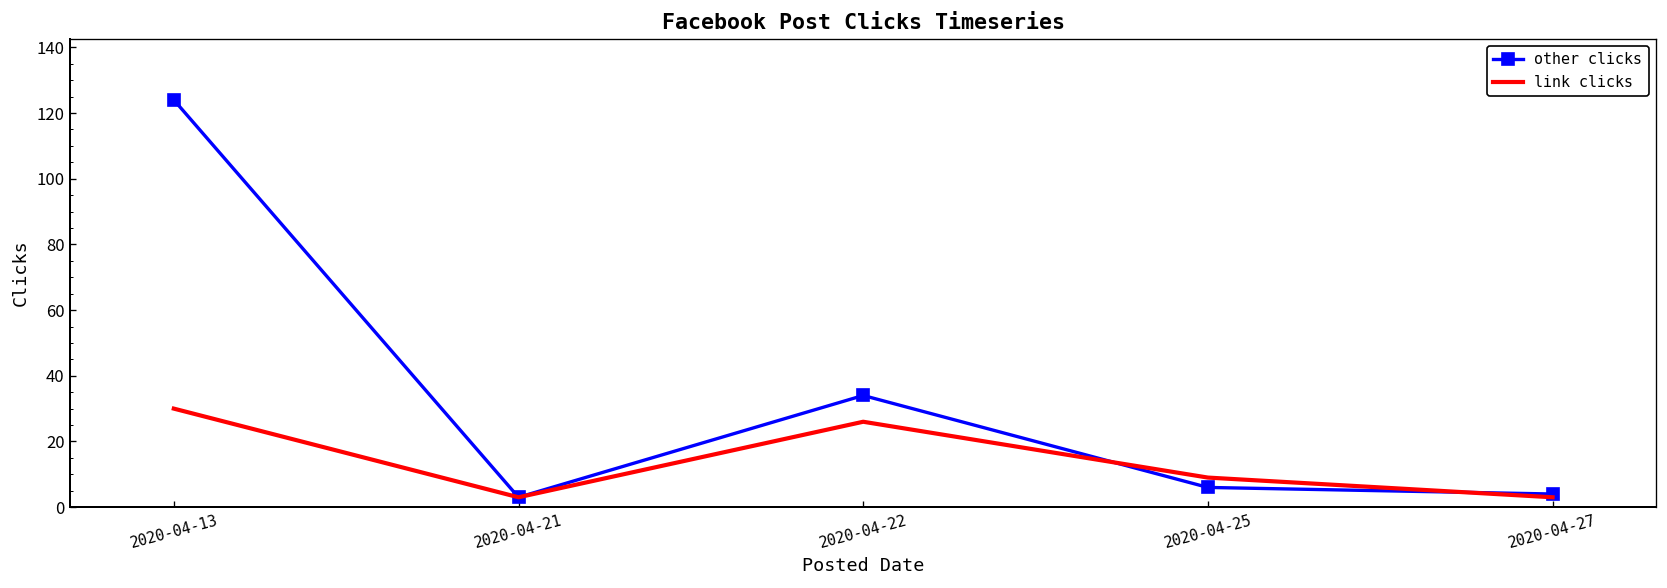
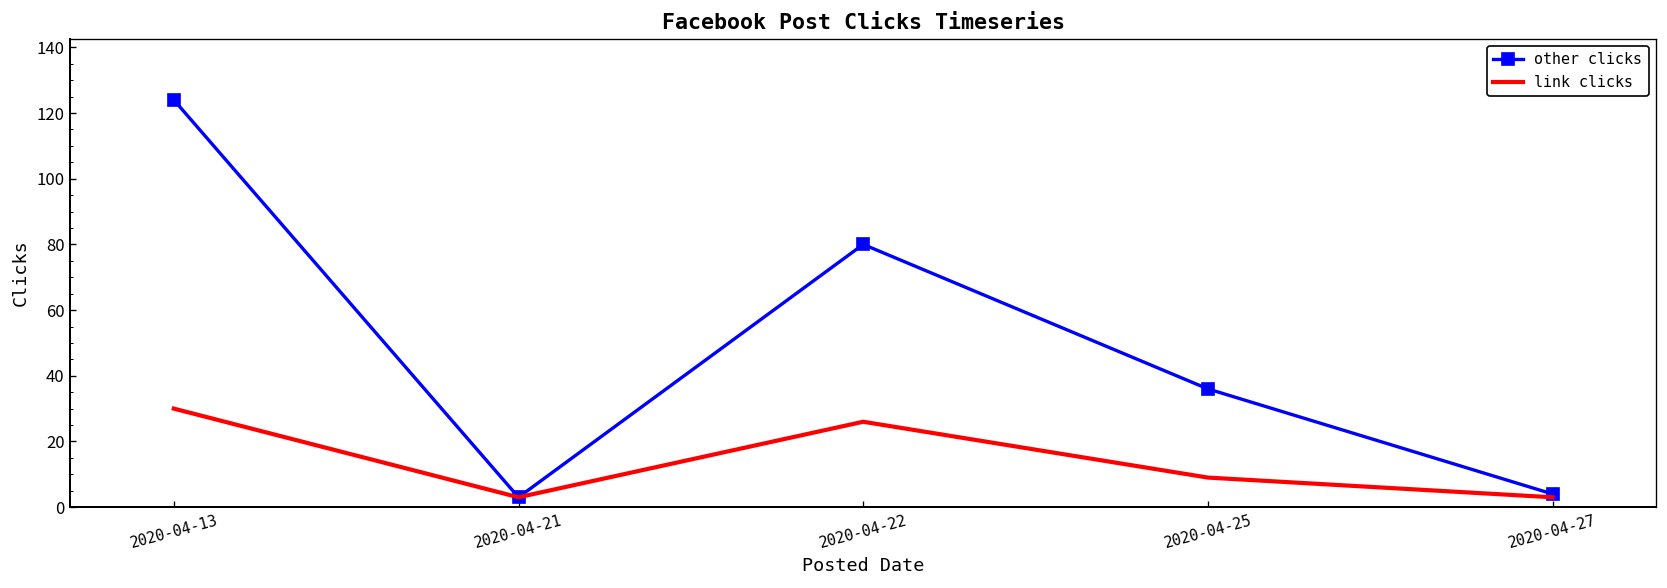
  {
    "other clicks": {
      "2020-04-13": 124,
-     "2020-04-22": 34,
-     "2020-04-25": 6,
+     "2020-04-22": 80,
+     "2020-04-25": 36,
      "2020-04-27": 4
    },
    "link clicks": {
      "2020-04-13": 30,
      "2020-04-22": 26,
      "2020-04-25": 9,
      "2020-04-27": 3
    }
  }
